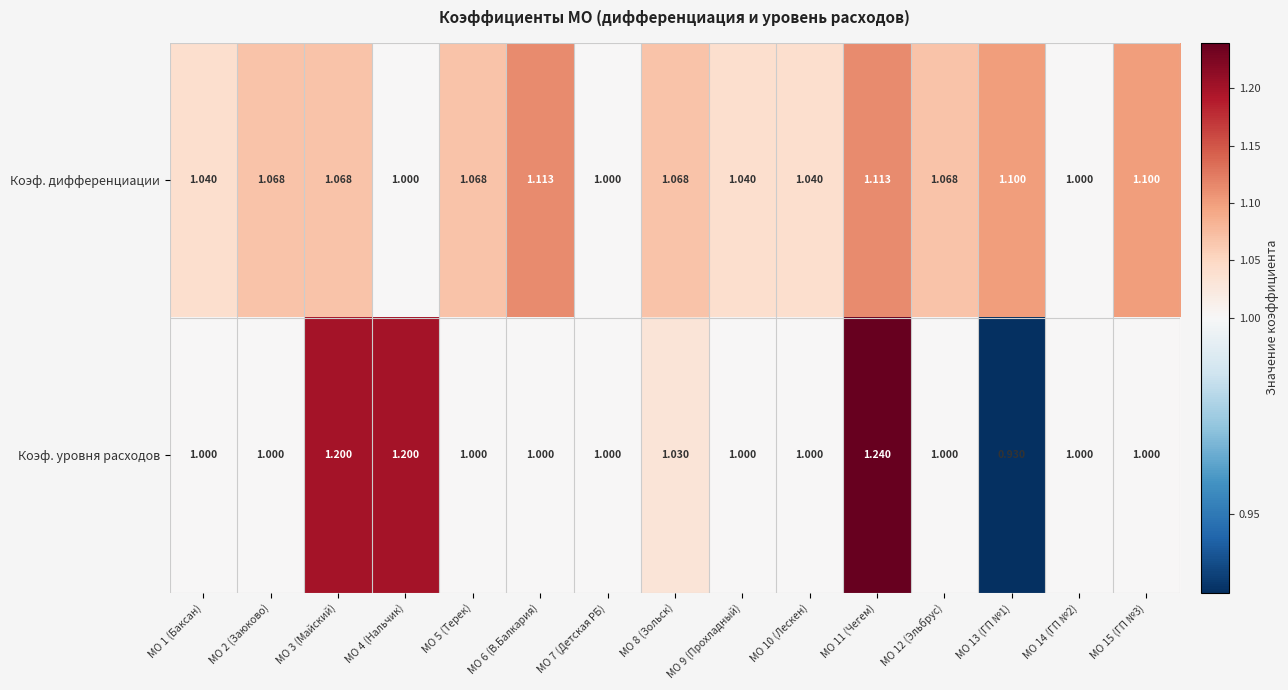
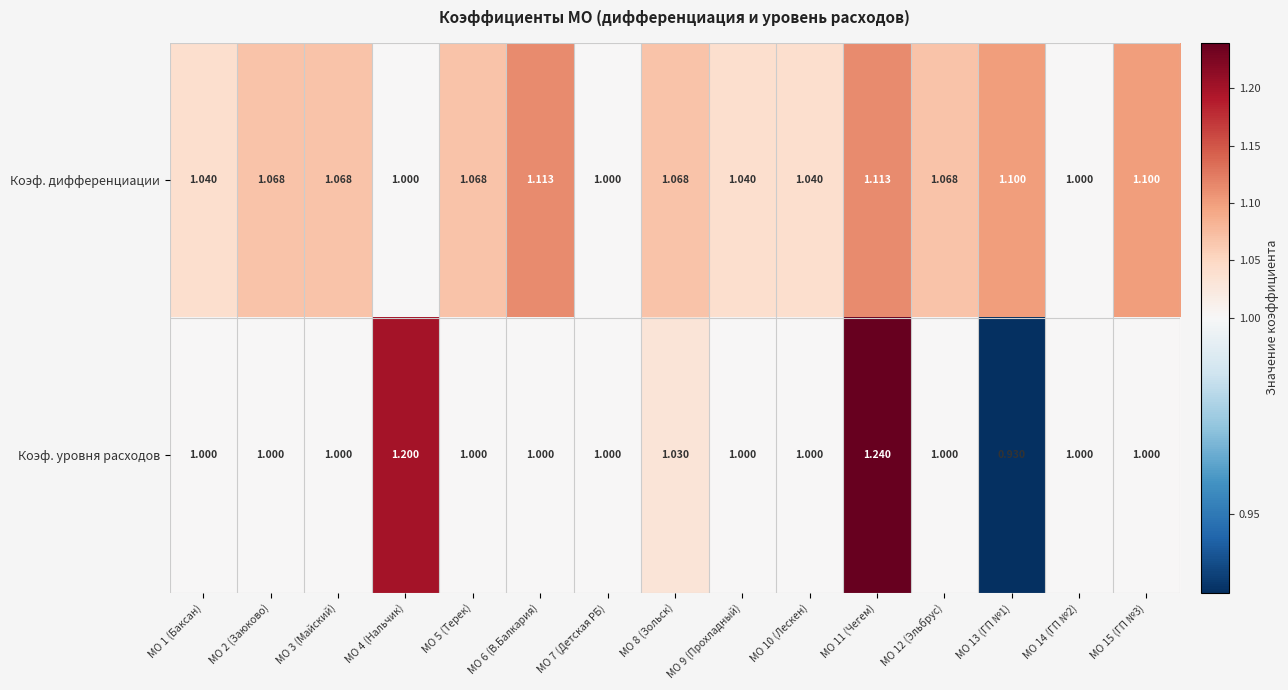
  {
    "Коэф. дифференциации": {
      "МО 1 (Баксан)": 1.040,
      "МО 2 (Заюково)": 1.068,
      "МО 3 (Майский)": 1.068,
      "МО 4 (Нальчик)": 1.000,
      "МО 5 (Терек)": 1.068,
      "МО 6 (В.Балкария)": 1.113,
      "МО 7 (Детская РБ)": 1.000,
      "МО 8 (Зольск)": 1.068,
      "МО 9 (Прохладный)": 1.040,
      "МО 10 (Лескен)": 1.040,
      "МО 11 (Чегем)": 1.113,
      "МО 12 (Эльбрус)": 1.068,
      "МО 13 (ГП №1)": 1.100,
      "МО 14 (ГП №2)": 1.000,
      "МО 15 (ГП №3)": 1.100
    },
    "Коэф. уровня расходов": {
      "МО 1 (Баксан)": 1.000,
      "МО 2 (Заюково)": 1.000,
-     "МО 3 (Майский)": 1.200,
+     "МО 3 (Майский)": 1.000,
      "МО 4 (Нальчик)": 1.200,
      "МО 5 (Терек)": 1.000,
      "МО 6 (В.Балкария)": 1.000,
      "МО 7 (Детская РБ)": 1.000,
      "МО 8 (Зольск)": 1.030,
      "МО 9 (Прохладный)": 1.000,
      "МО 10 (Лескен)": 1.000,
      "МО 11 (Чегем)": 1.240,
      "МО 12 (Эльбрус)": 1.000,
      "МО 14 (ГП №2)": 1.000,
      "МО 15 (ГП №3)": 1.000
    }
  }
